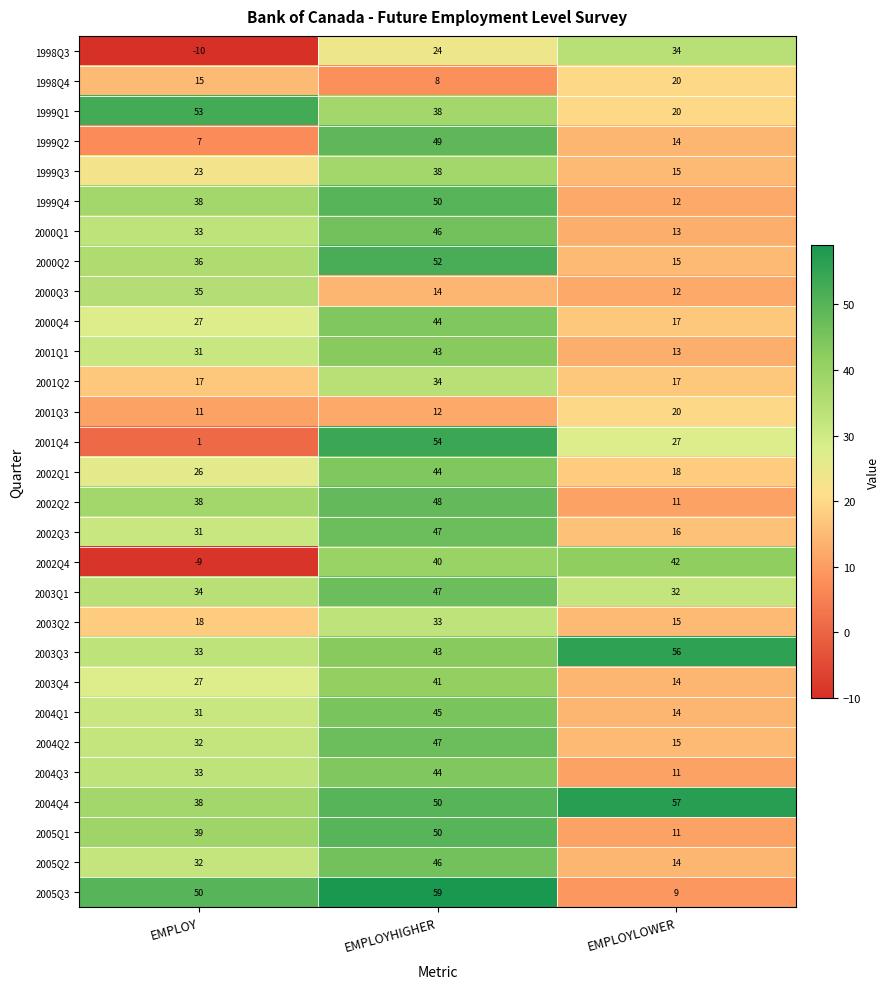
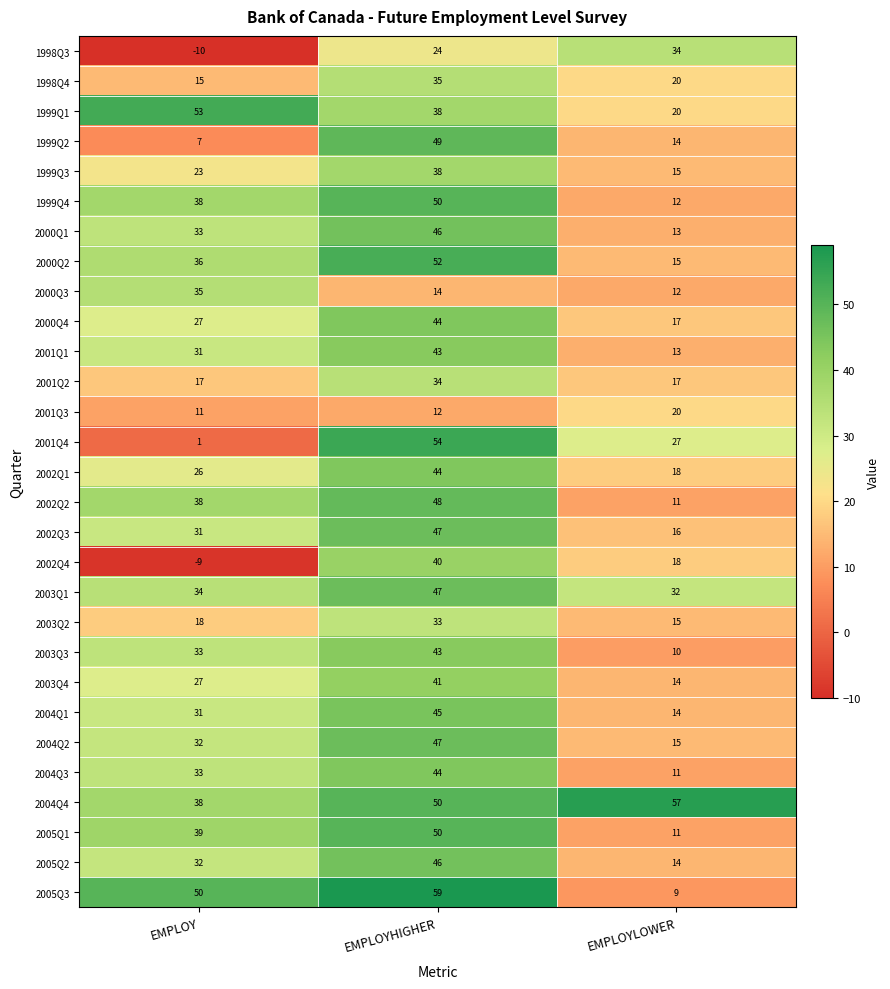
  {
    "1998Q3": {
      "EMPLOY": -10,
      "EMPLOYHIGHER": 24,
      "EMPLOYLOWER": 34
    },
    "1998Q4": {
      "EMPLOY": 15,
-     "EMPLOYHIGHER": 8,
+     "EMPLOYHIGHER": 35,
      "EMPLOYLOWER": 20
    },
    "1999Q1": {
      "EMPLOY": 53,
      "EMPLOYHIGHER": 38,
      "EMPLOYLOWER": 20
    },
    "1999Q2": {
      "EMPLOY": 7,
      "EMPLOYHIGHER": 49,
      "EMPLOYLOWER": 14
    },
    "1999Q3": {
      "EMPLOY": 23,
      "EMPLOYHIGHER": 38,
      "EMPLOYLOWER": 15
    },
    "1999Q4": {
      "EMPLOY": 38,
      "EMPLOYHIGHER": 50,
      "EMPLOYLOWER": 12
    },
    "2000Q1": {
      "EMPLOY": 33,
      "EMPLOYHIGHER": 46,
      "EMPLOYLOWER": 13
    },
    "2000Q2": {
      "EMPLOY": 36,
      "EMPLOYHIGHER": 52,
      "EMPLOYLOWER": 15
    },
    "2000Q3": {
      "EMPLOY": 35,
      "EMPLOYHIGHER": 14,
      "EMPLOYLOWER": 12
    },
    "2000Q4": {
      "EMPLOY": 27,
      "EMPLOYHIGHER": 44,
      "EMPLOYLOWER": 17
    },
    "2001Q1": {
      "EMPLOY": 31,
      "EMPLOYHIGHER": 43,
      "EMPLOYLOWER": 13
    },
    "2001Q2": {
      "EMPLOY": 17,
      "EMPLOYHIGHER": 34,
      "EMPLOYLOWER": 17
    },
    "2001Q3": {
      "EMPLOY": 11,
      "EMPLOYHIGHER": 12,
      "EMPLOYLOWER": 20
    },
    "2001Q4": {
      "EMPLOY": 1,
      "EMPLOYHIGHER": 54,
      "EMPLOYLOWER": 27
    },
    "2002Q1": {
      "EMPLOY": 26,
      "EMPLOYHIGHER": 44,
      "EMPLOYLOWER": 18
    },
    "2002Q2": {
      "EMPLOY": 38,
      "EMPLOYHIGHER": 48,
      "EMPLOYLOWER": 11
    },
    "2002Q3": {
      "EMPLOY": 31,
      "EMPLOYHIGHER": 47,
      "EMPLOYLOWER": 16
    },
    "2002Q4": {
      "EMPLOY": -9,
      "EMPLOYHIGHER": 40,
-     "EMPLOYLOWER": 42
+     "EMPLOYLOWER": 18
    },
    "2003Q1": {
      "EMPLOY": 34,
      "EMPLOYHIGHER": 47,
      "EMPLOYLOWER": 32
    },
    "2003Q2": {
      "EMPLOY": 18,
      "EMPLOYHIGHER": 33,
      "EMPLOYLOWER": 15
    },
    "2003Q3": {
      "EMPLOY": 33,
      "EMPLOYHIGHER": 43,
-     "EMPLOYLOWER": 56
+     "EMPLOYLOWER": 10
    },
    "2003Q4": {
      "EMPLOY": 27,
      "EMPLOYHIGHER": 41,
      "EMPLOYLOWER": 14
    },
    "2004Q1": {
      "EMPLOY": 31,
      "EMPLOYHIGHER": 45,
      "EMPLOYLOWER": 14
    },
    "2004Q2": {
      "EMPLOY": 32,
      "EMPLOYHIGHER": 47,
      "EMPLOYLOWER": 15
    },
    "2004Q3": {
      "EMPLOY": 33,
      "EMPLOYHIGHER": 44,
      "EMPLOYLOWER": 11
    },
    "2004Q4": {
      "EMPLOY": 38,
      "EMPLOYHIGHER": 50,
      "EMPLOYLOWER": 57
    },
    "2005Q1": {
      "EMPLOY": 39,
      "EMPLOYHIGHER": 50,
      "EMPLOYLOWER": 11
    },
    "2005Q2": {
      "EMPLOY": 32,
      "EMPLOYHIGHER": 46,
      "EMPLOYLOWER": 14
    },
    "2005Q3": {
      "EMPLOY": 50,
      "EMPLOYHIGHER": 59,
      "EMPLOYLOWER": 9
    }
  }
